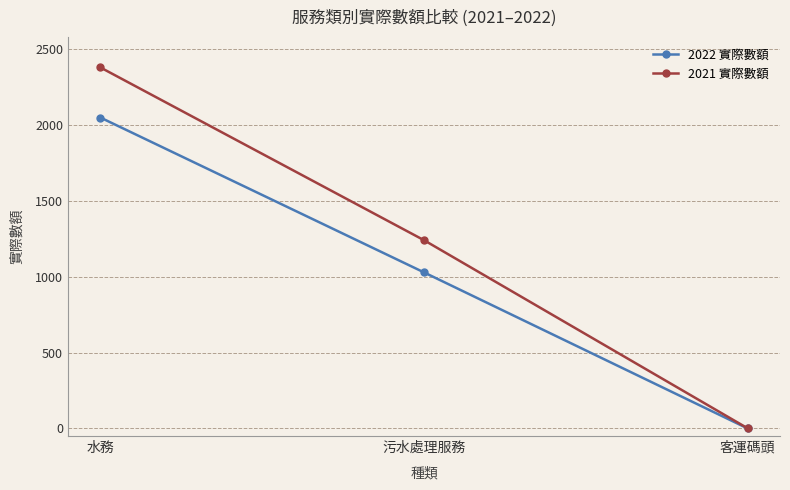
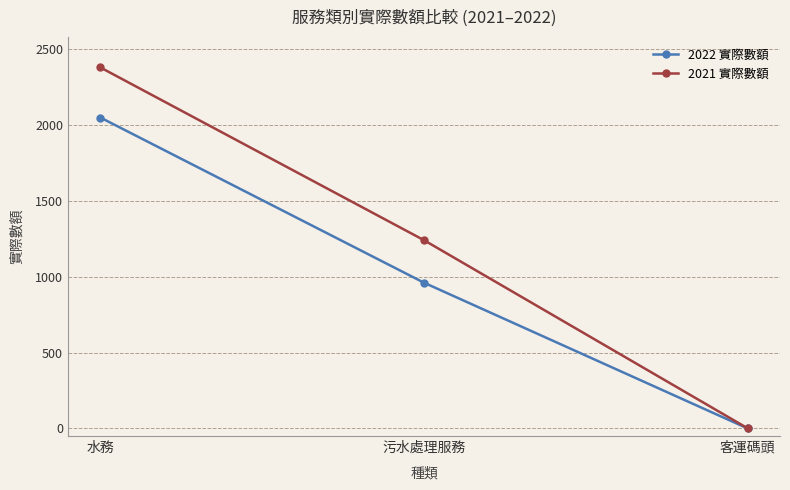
  {
    "2022 實際數額": {
      "水務": 2050,
-     "污水處理服務": 1030
+     "污水處理服務": 960
    },
    "2021 實際數額": {
      "水務": 2380,
      "污水處理服務": 1240
    }
  }
